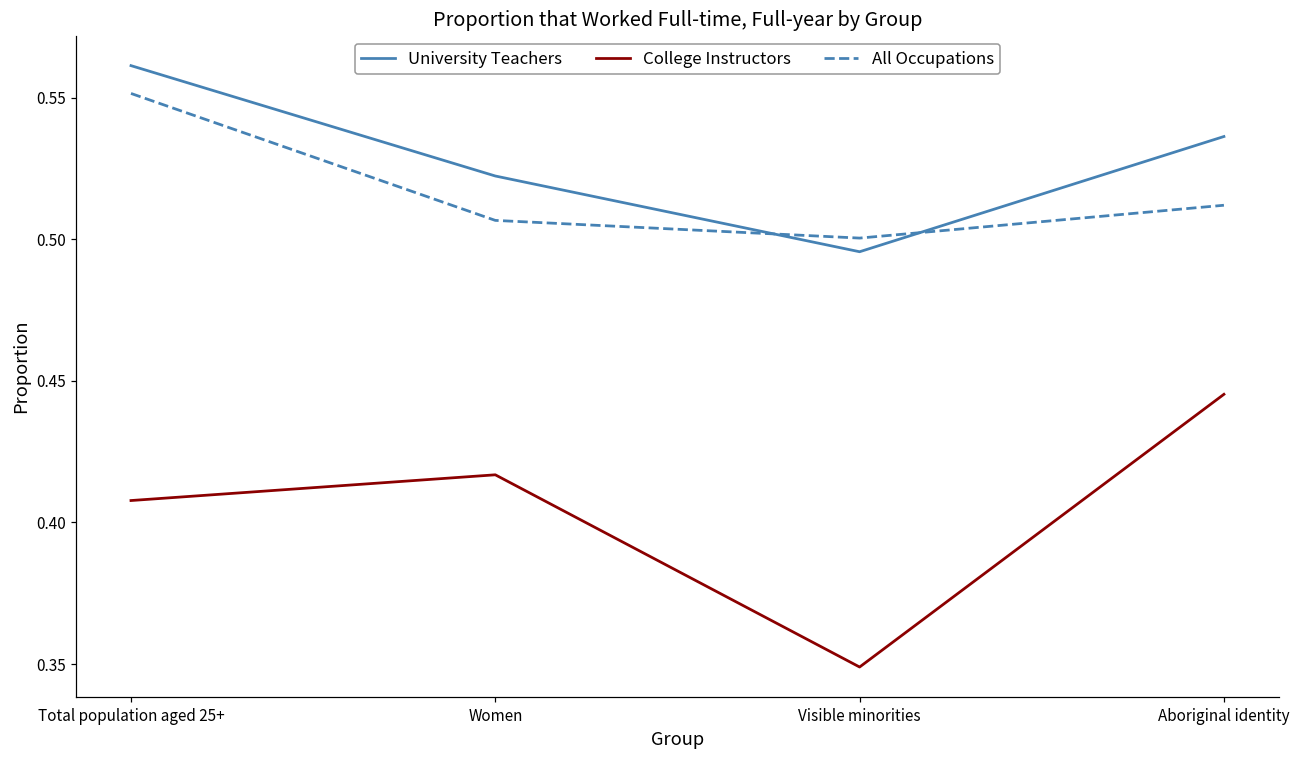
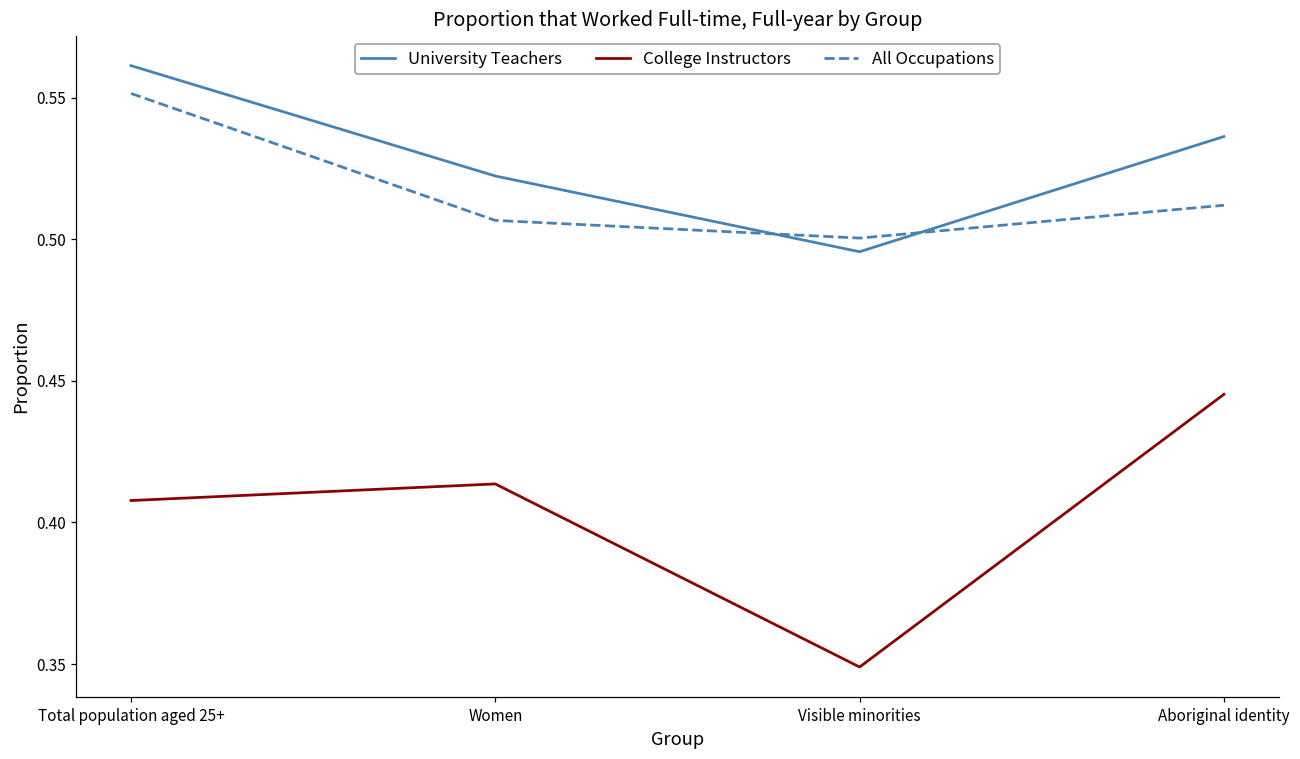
  {
    "College Instructors": {
      "Total population aged 25+": 0.408,
-     "Women": 0.417,
+     "Women": 0.414,
      "Visible minorities": 0.349,
      "Aboriginal identity": 0.445
    }
  }
